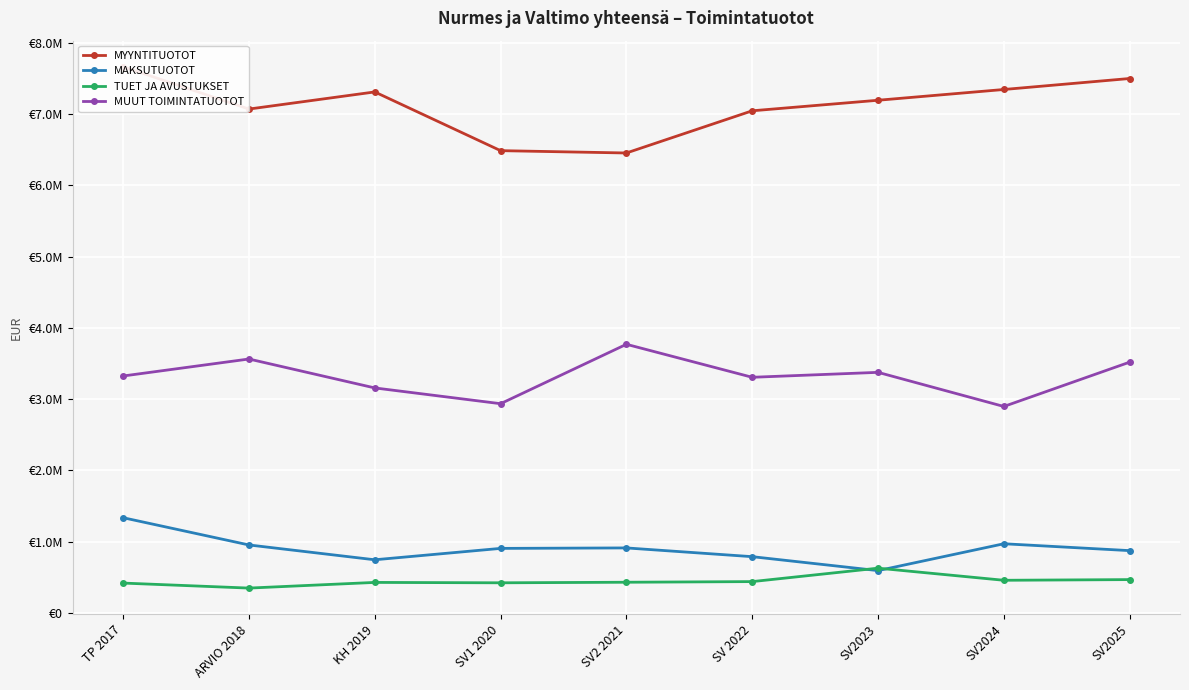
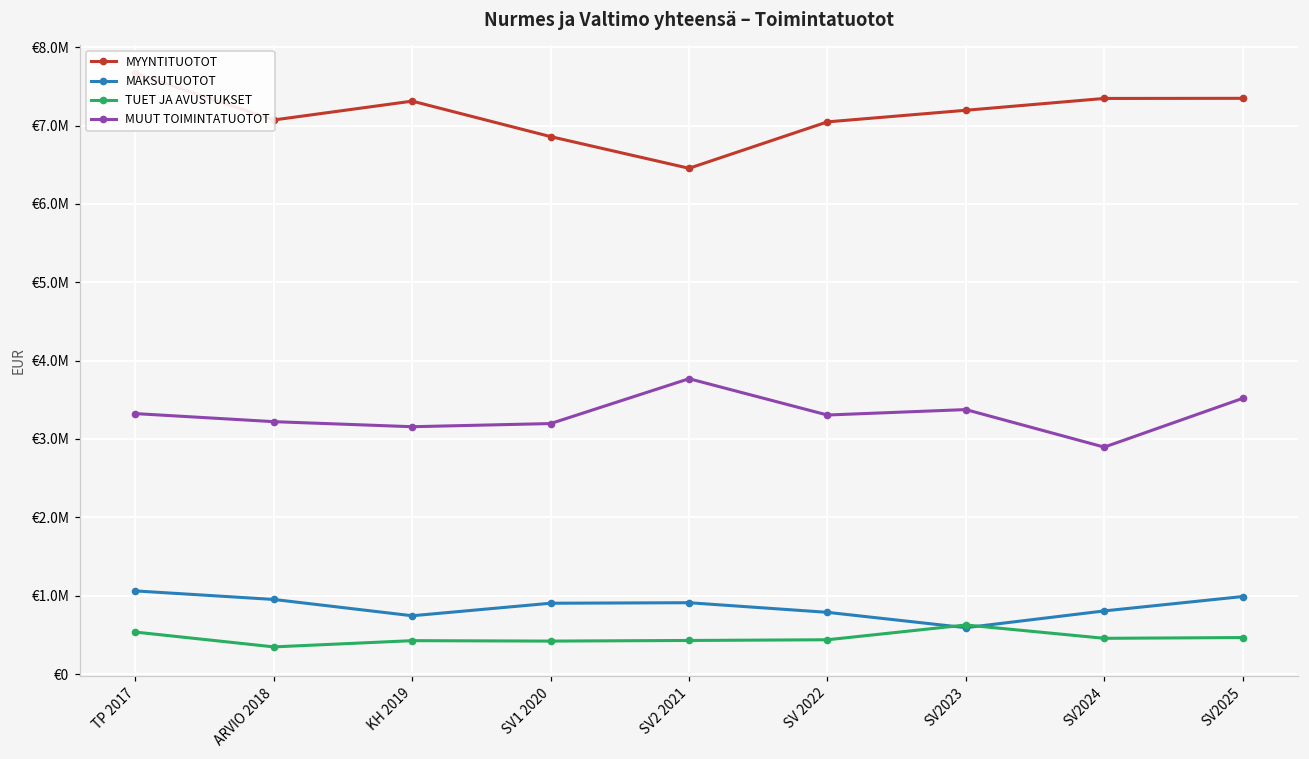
  {
    "MYYNTITUOTOT": {
      "ARVIO 2018": "€7100000",
      "KH 2019": "€7300000",
-     "SV1 2020": "€6500000",
+     "SV1 2020": "€6900000",
      "SV2 2021": "€6500000",
      "SV 2022": "€7000000",
      "SV2023": "€7200000",
      "SV2024": "€7300000",
-     "SV2025": "€7500000"
+     "SV2025": "€7300000"
    },
    "MAKSUTUOTOT": {
-     "TP 2017": "€1300000",
+     "TP 2017": "€1100000",
      "ARVIO 2018": "€1000000",
      "KH 2019": "€700000",
      "SV1 2020": "€900000",
      "SV2 2021": "€900000",
      "SV 2022": "€800000",
-     "SV2024": "€1000000",
-     "SV2025": "€900000"
+     "SV2024": "€800000",
+     "SV2025": "€1000000"
    },
    "TUET JA AVUSTUKSET": {
-     "TP 2017": "€400000",
+     "TP 2017": "€500000",
      "ARVIO 2018": "€300000",
      "KH 2019": "€400000",
      "SV1 2020": "€400000",
      "SV2 2021": "€400000",
      "SV 2022": "€400000",
      "SV2024": "€500000",
      "SV2025": "€500000"
    },
    "MUUT TOIMINTATUOTOT": {
      "TP 2017": "€3300000",
-     "ARVIO 2018": "€3600000",
+     "ARVIO 2018": "€3200000",
      "KH 2019": "€3200000",
-     "SV1 2020": "€2900000",
+     "SV1 2020": "€3200000",
      "SV2 2021": "€3800000",
      "SV 2022": "€3300000",
      "SV2023": "€3400000",
      "SV2024": "€2900000",
      "SV2025": "€3500000"
    }
  }
